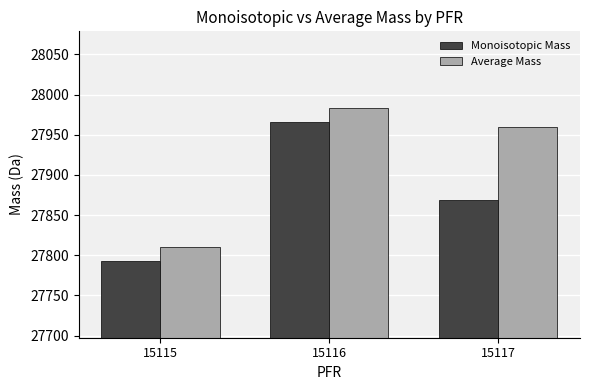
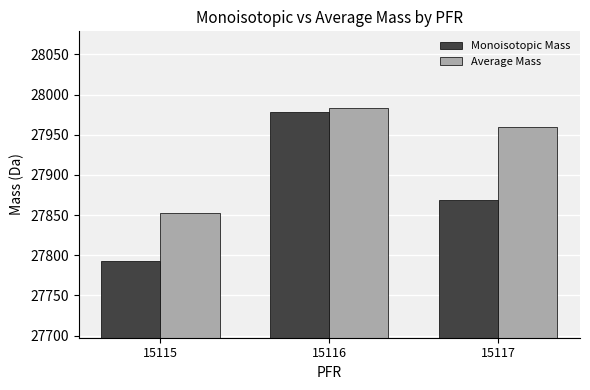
  {
    "Monoisotopic Mass": {
      "15115": 27790,
-     "15116": 27970,
+     "15116": 27980,
      "15117": 27870
    },
    "Average Mass": {
-     "15115": 27810,
+     "15115": 27850,
      "15116": 27980,
      "15117": 27960
    }
  }
